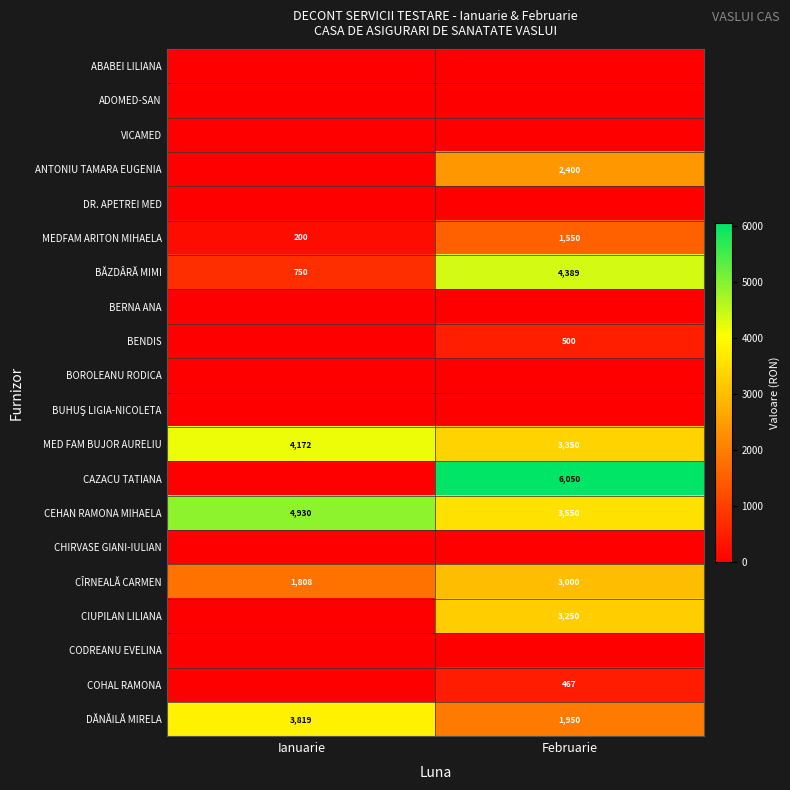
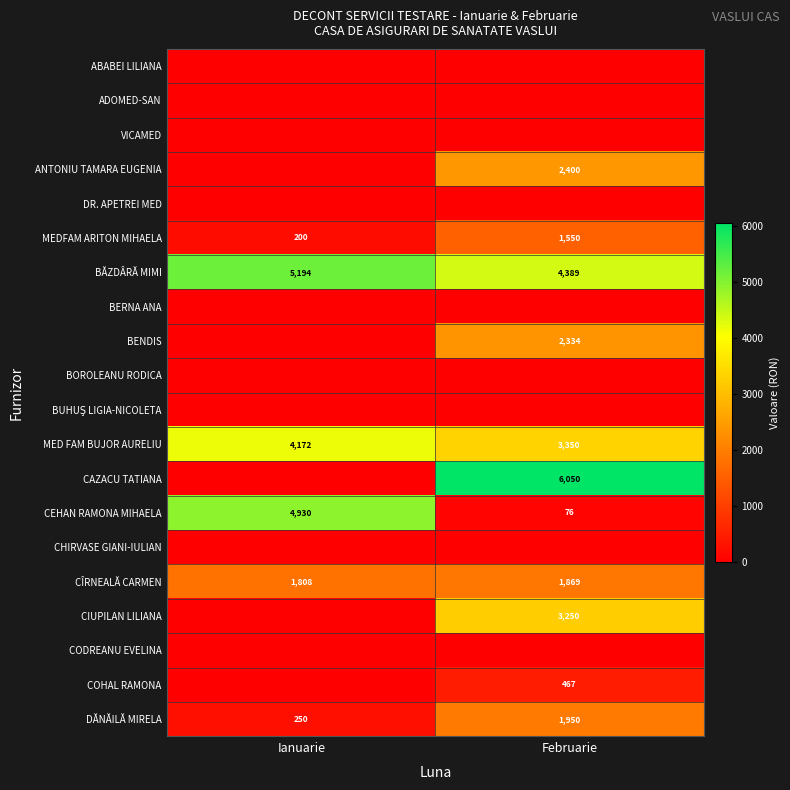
  {
    "ANTONIU TAMARA EUGENIA": {
      "Februarie": "2,400"
    },
    "MEDFAM ARITON MIHAELA": {
      "Ianuarie": "200",
      "Februarie": "1,550"
    },
    "BĂZDÂRĂ MIMI": {
-     "Ianuarie": "750",
+     "Ianuarie": "5,194",
      "Februarie": "4,389"
    },
    "BENDIS": {
-     "Februarie": "500"
+     "Februarie": "2,334"
    },
    "MED FAM BUJOR AURELIU": {
      "Ianuarie": "4,172",
      "Februarie": "3,350"
    },
    "CAZACU TATIANA": {
      "Februarie": "6,050"
    },
    "CEHAN RAMONA MIHAELA": {
      "Ianuarie": "4,930",
-     "Februarie": "3,550"
+     "Februarie": "76"
    },
    "CÎRNEALĂ CARMEN": {
      "Ianuarie": "1,808",
-     "Februarie": "3,000"
+     "Februarie": "1,869"
    },
    "CIUPILAN LILIANA": {
      "Februarie": "3,250"
    },
    "COHAL RAMONA": {
      "Februarie": "467"
    },
    "DĂNĂILĂ MIRELA": {
-     "Ianuarie": "3,819",
+     "Ianuarie": "250",
      "Februarie": "1,950"
    }
  }
